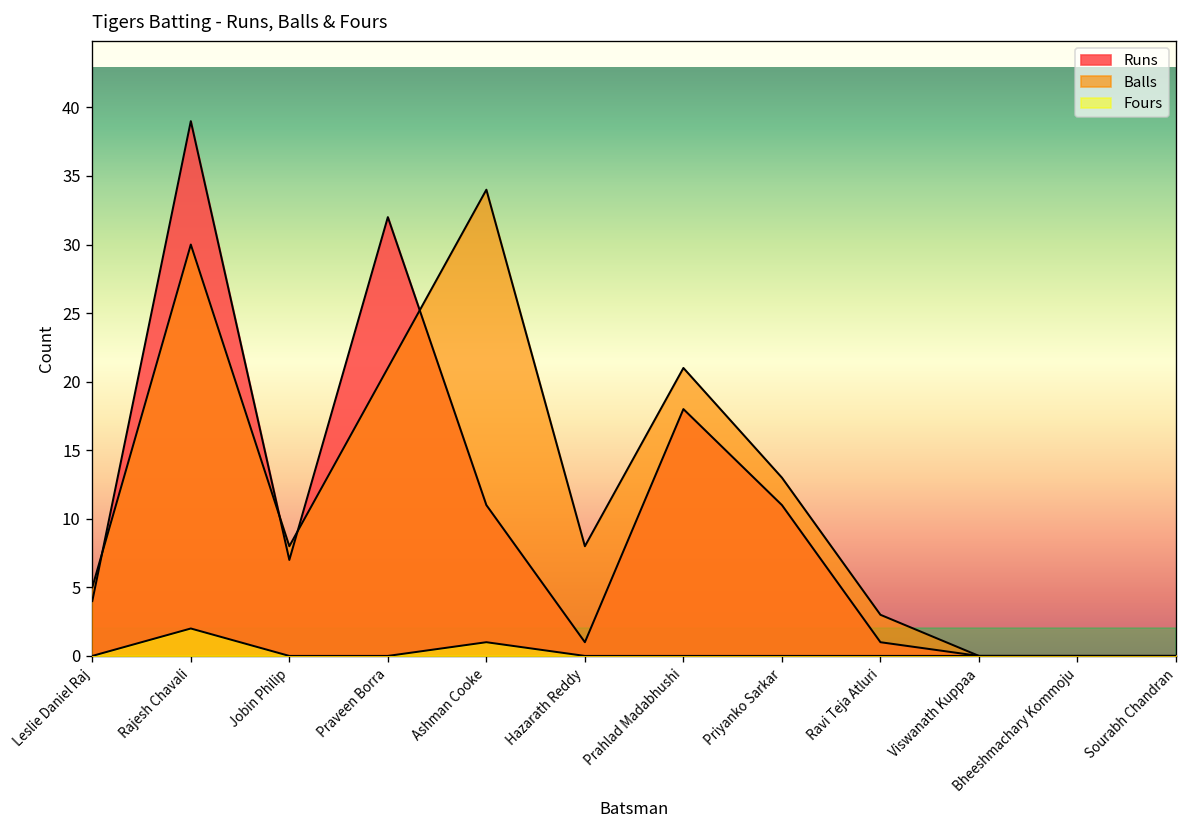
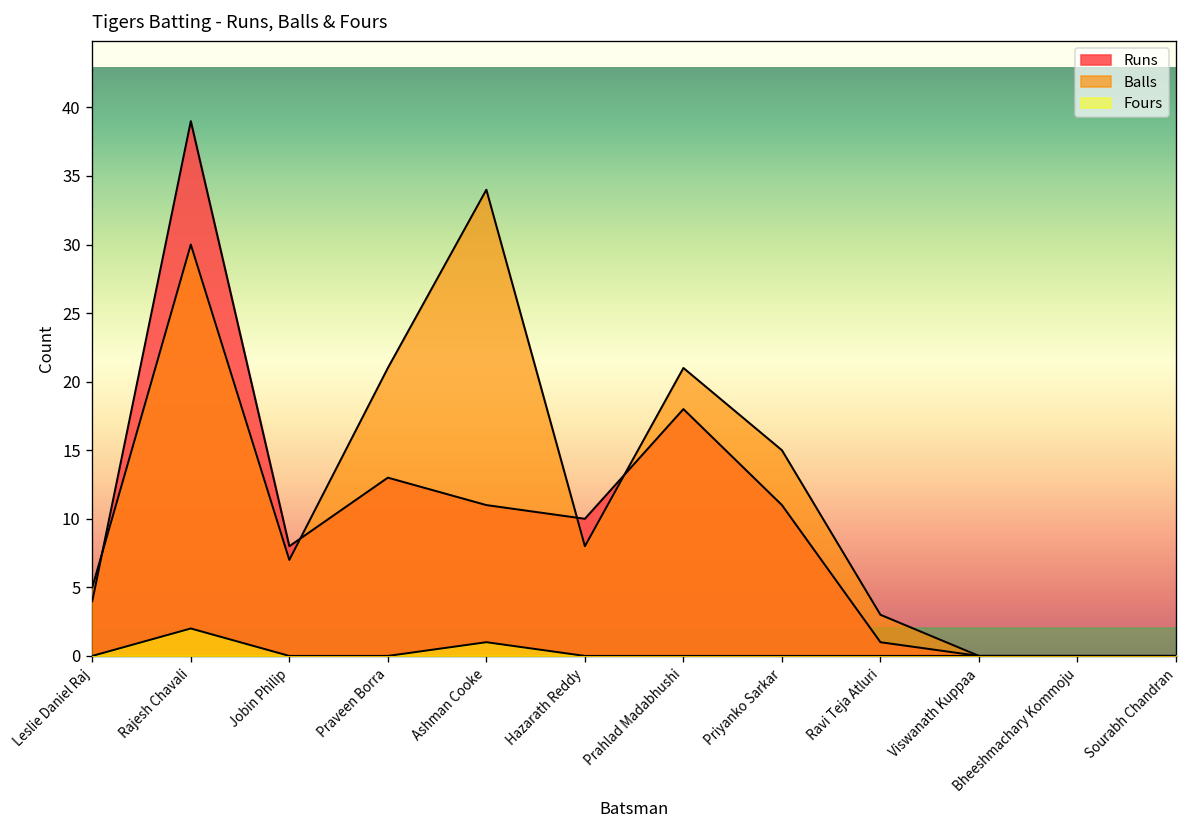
  {
    "Runs": {
      "Leslie Daniel Raj": 4,
      "Rajesh Chavali": 39,
-     "Jobin Philip": 7,
-     "Praveen Borra": 32,
+     "Jobin Philip": 8,
+     "Praveen Borra": 13,
      "Ashman Cooke": 11,
-     "Hazarath Reddy": 1,
+     "Hazarath Reddy": 10,
      "Prahlad Madabhushi": 18,
      "Priyanko Sarkar": 11,
      "Ravi Teja Atluri": 1
    },
    "Balls": {
      "Leslie Daniel Raj": 5,
      "Rajesh Chavali": 30,
-     "Jobin Philip": 8,
+     "Jobin Philip": 7,
      "Praveen Borra": 21,
      "Ashman Cooke": 34,
      "Hazarath Reddy": 8,
      "Prahlad Madabhushi": 21,
-     "Priyanko Sarkar": 13,
+     "Priyanko Sarkar": 15,
      "Ravi Teja Atluri": 3
    },
    "Fours": {
      "Leslie Daniel Raj": 0,
      "Rajesh Chavali": 2,
      "Jobin Philip": 0,
      "Praveen Borra": 0,
      "Ashman Cooke": 1,
      "Hazarath Reddy": 0,
      "Prahlad Madabhushi": 0,
      "Priyanko Sarkar": 0,
      "Ravi Teja Atluri": 0
    }
  }
